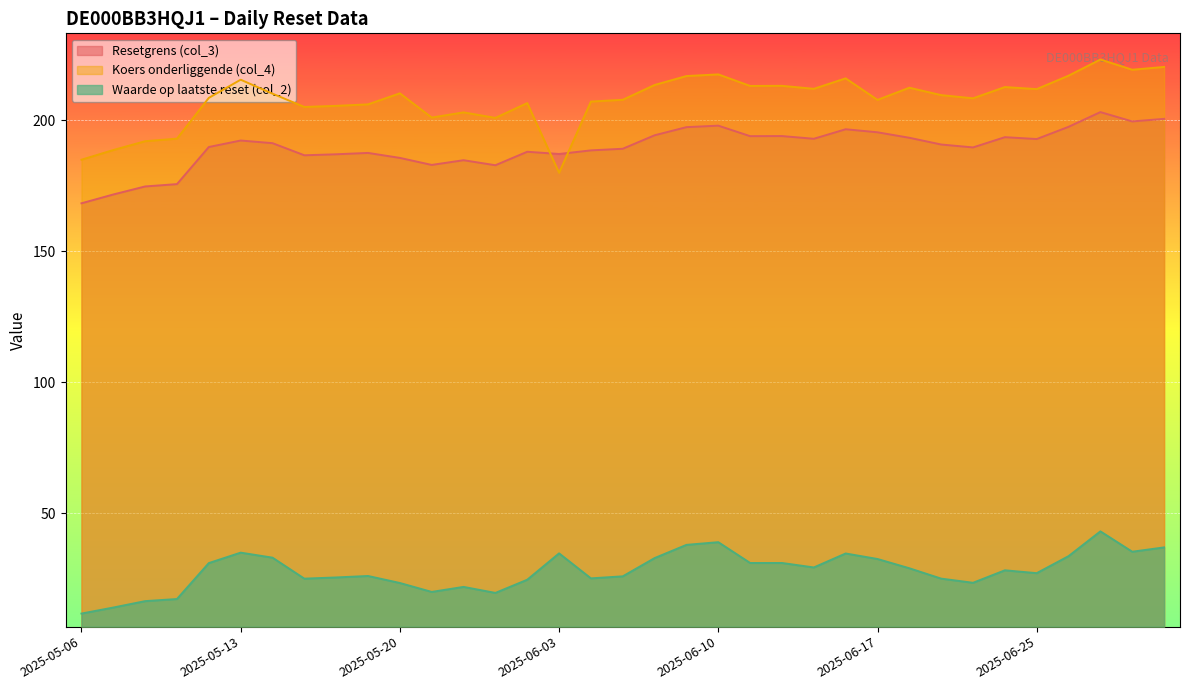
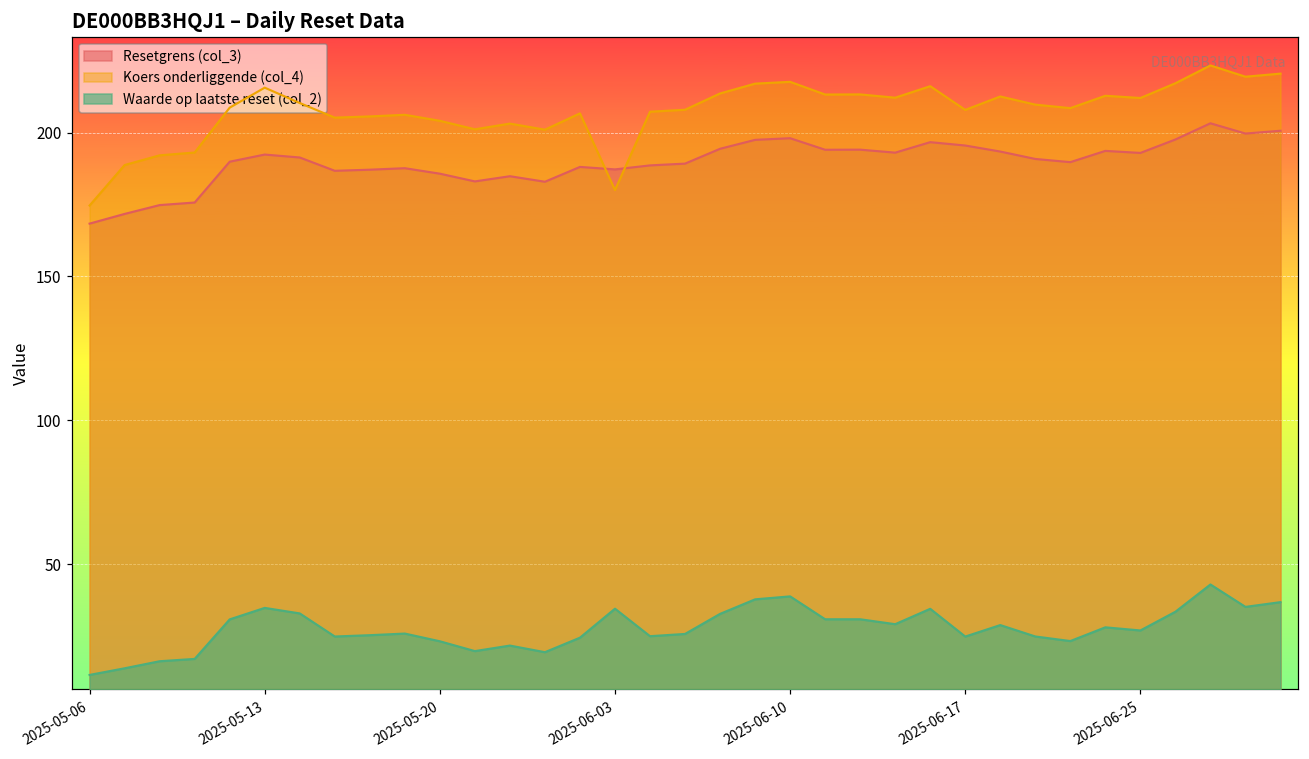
  {
    "Resetgrens (col_3)": {
      "2025-05-06": 168,
      "2025-05-13": 192,
      "2025-05-20": 186,
      "2025-06-03": 187,
      "2025-06-10": 198,
      "2025-06-17": 195,
      "2025-06-25": 193
    },
    "Koers onderliggende (col_4)": {
-     "2025-05-06": 185,
-     "2025-05-20": 210,
+     "2025-05-06": 175,
+     "2025-05-20": 204,
      "2025-06-03": 180,
      "2025-06-10": 218,
      "2025-06-17": 208,
      "2025-06-25": 212
    },
    "Waarde op laatste reset (col_2)": {
      "2025-05-06": 12,
      "2025-05-13": 35,
      "2025-05-20": 23,
      "2025-06-03": 35,
      "2025-06-10": 39,
-     "2025-06-17": 32,
+     "2025-06-17": 25,
      "2025-06-25": 27
    }
  }
